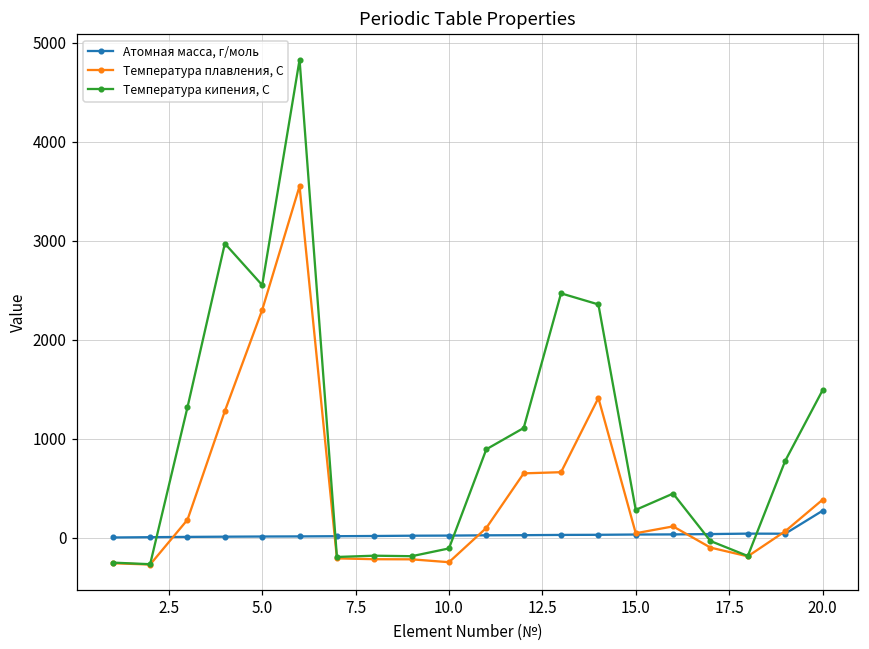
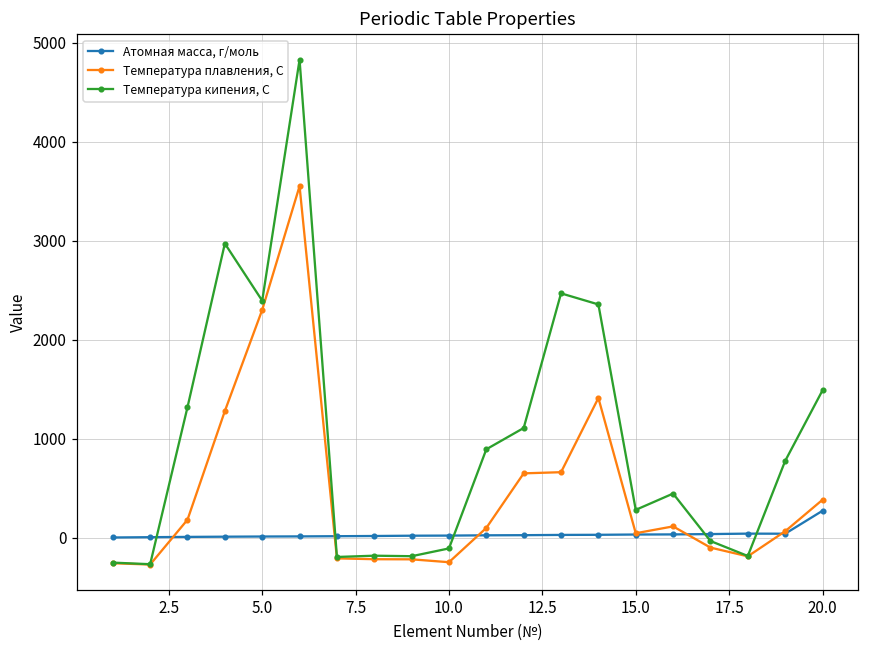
  {
    "Атомная масса, г/моль": {
      "5.0": 0,
      "10.0": 0,
      "20.0": 300
    },
    "Температура плавления, С": {
      "5.0": 2300,
      "10.0": -200,
      "20.0": 400
    },
    "Температура кипения, С": {
-     "5.0": 2600,
+     "5.0": 2400,
      "10.0": -100,
      "15.0": 300,
      "20.0": 1500
    }
  }
